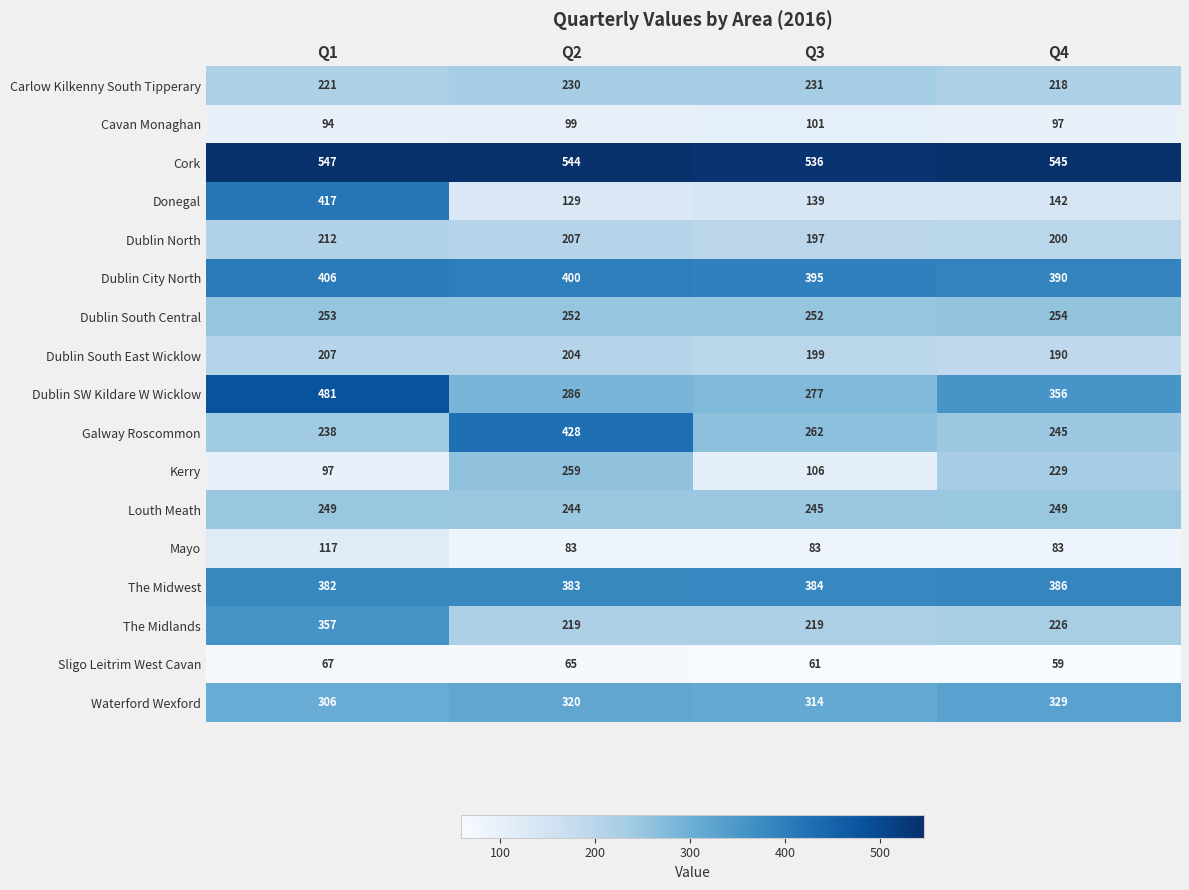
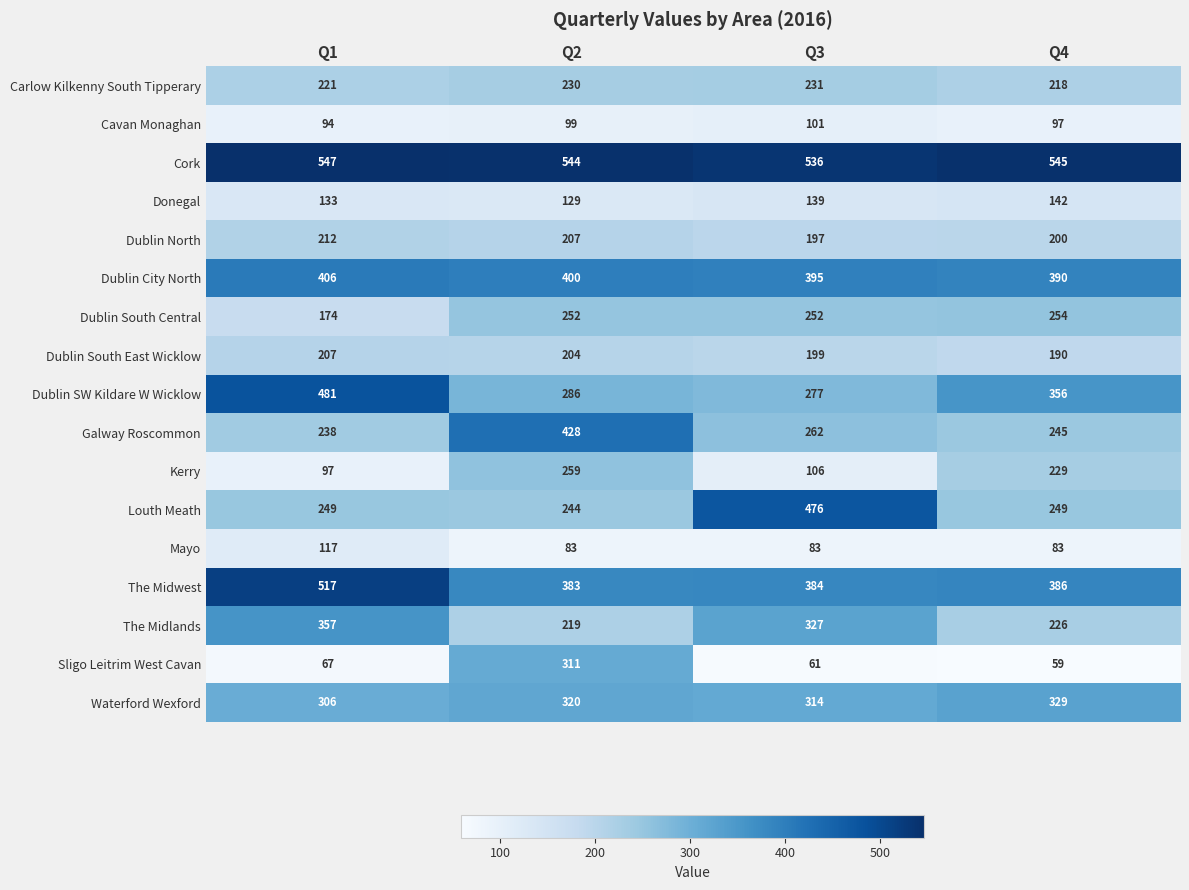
  {
    "Carlow Kilkenny South Tipperary": {
      "Q1": 221,
      "Q2": 230,
      "Q3": 231,
      "Q4": 218
    },
    "Cavan Monaghan": {
      "Q1": 94,
      "Q2": 99,
      "Q3": 101,
      "Q4": 97
    },
    "Cork": {
      "Q1": 547,
      "Q2": 544,
      "Q3": 536,
      "Q4": 545
    },
    "Donegal": {
-     "Q1": 417,
+     "Q1": 133,
      "Q2": 129,
      "Q3": 139,
      "Q4": 142
    },
    "Dublin North": {
      "Q1": 212,
      "Q2": 207,
      "Q3": 197,
      "Q4": 200
    },
    "Dublin City North": {
      "Q1": 406,
      "Q2": 400,
      "Q3": 395,
      "Q4": 390
    },
    "Dublin South Central": {
-     "Q1": 253,
+     "Q1": 174,
      "Q2": 252,
      "Q3": 252,
      "Q4": 254
    },
    "Dublin South East Wicklow": {
      "Q1": 207,
      "Q2": 204,
      "Q3": 199,
      "Q4": 190
    },
    "Dublin SW Kildare W Wicklow": {
      "Q1": 481,
      "Q2": 286,
      "Q3": 277,
      "Q4": 356
    },
    "Galway Roscommon": {
      "Q1": 238,
      "Q2": 428,
      "Q3": 262,
      "Q4": 245
    },
    "Kerry": {
      "Q1": 97,
      "Q2": 259,
      "Q3": 106,
      "Q4": 229
    },
    "Louth Meath": {
      "Q1": 249,
      "Q2": 244,
-     "Q3": 245,
+     "Q3": 476,
      "Q4": 249
    },
    "Mayo": {
      "Q1": 117,
      "Q2": 83,
      "Q3": 83,
      "Q4": 83
    },
    "The Midwest": {
-     "Q1": 382,
+     "Q1": 517,
      "Q2": 383,
      "Q3": 384,
      "Q4": 386
    },
    "The Midlands": {
      "Q1": 357,
      "Q2": 219,
-     "Q3": 219,
+     "Q3": 327,
      "Q4": 226
    },
    "Sligo Leitrim West Cavan": {
      "Q1": 67,
-     "Q2": 65,
+     "Q2": 311,
      "Q3": 61,
      "Q4": 59
    },
    "Waterford Wexford": {
      "Q1": 306,
      "Q2": 320,
      "Q3": 314,
      "Q4": 329
    }
  }
